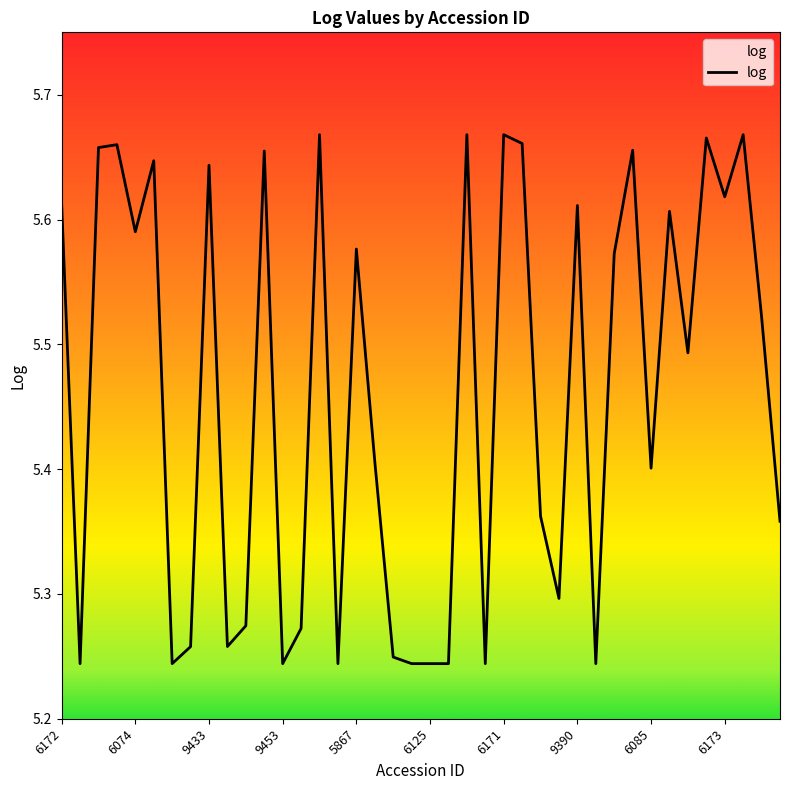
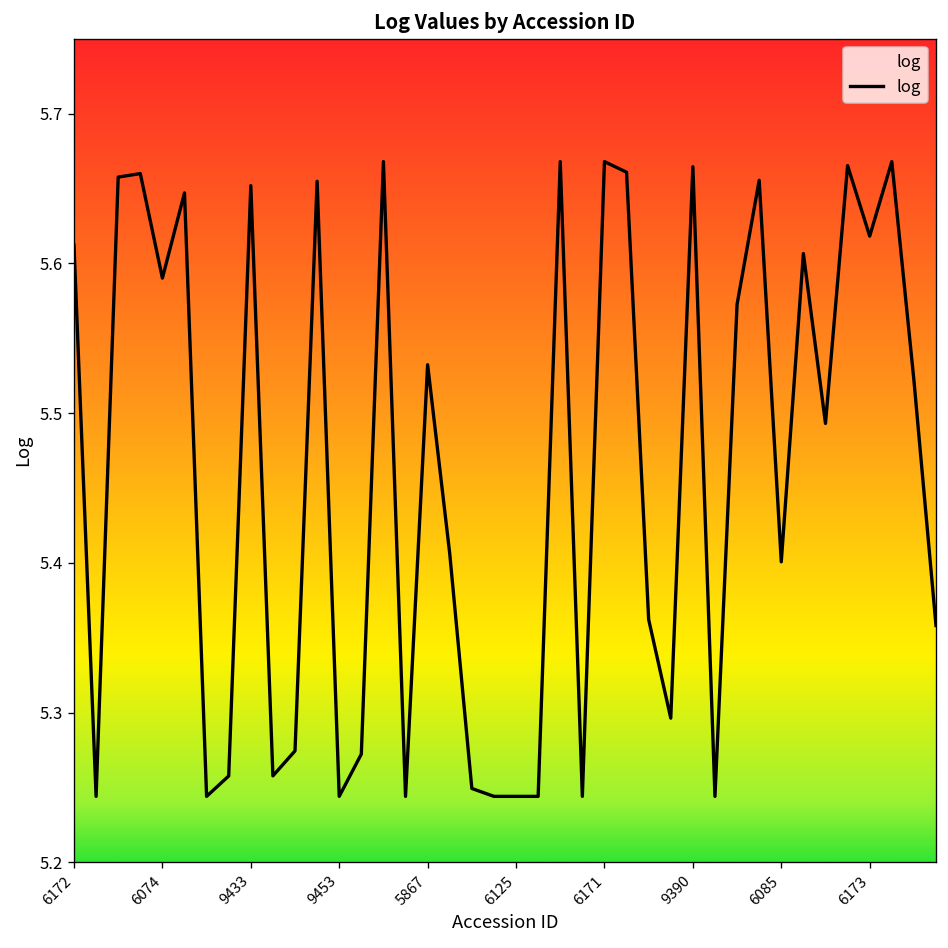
  {
    "6172": 5.612,
    "6074": 5.590,
-   "9433": 5.644,
+   "9433": 5.652,
    "9453": 5.244,
-   "5867": 5.576,
+   "5867": 5.532,
    "6125": 5.244,
    "6171": 5.668,
-   "9390": 5.611,
+   "9390": 5.665,
    "6085": 5.401,
    "6173": 5.618
  }
